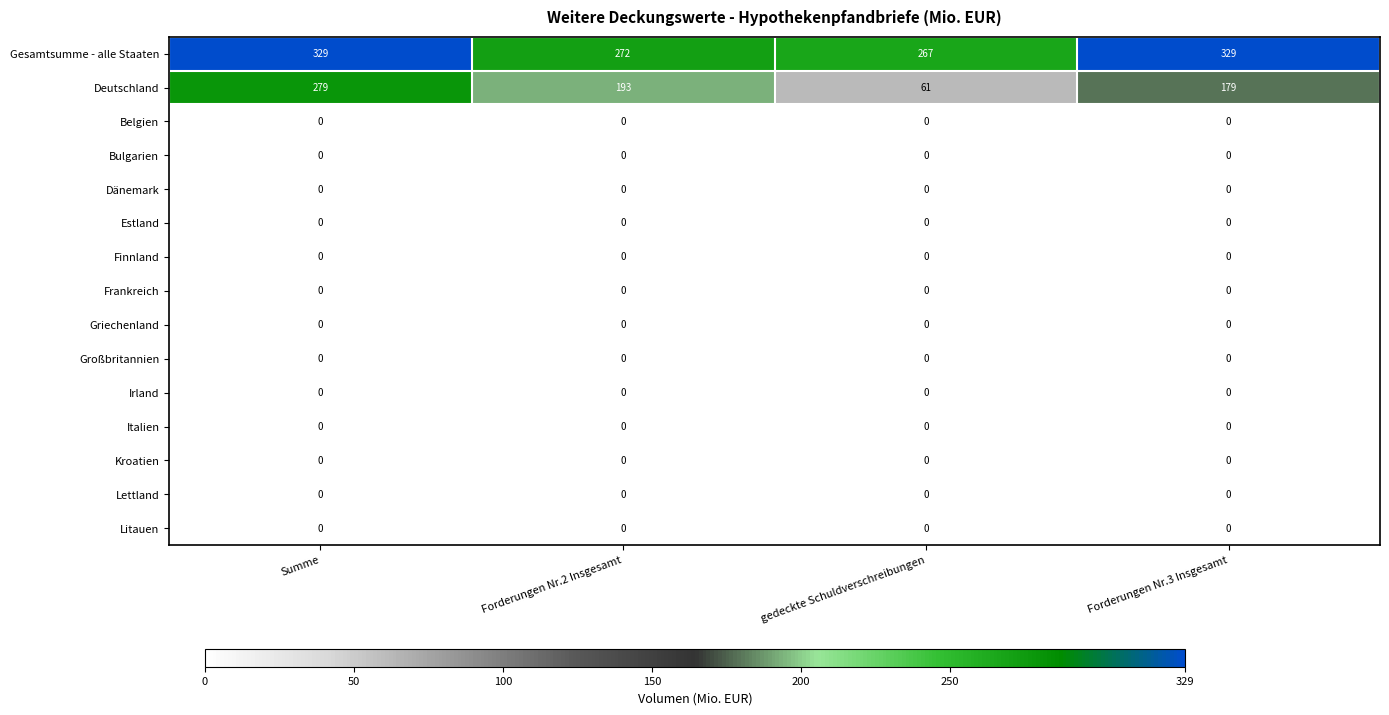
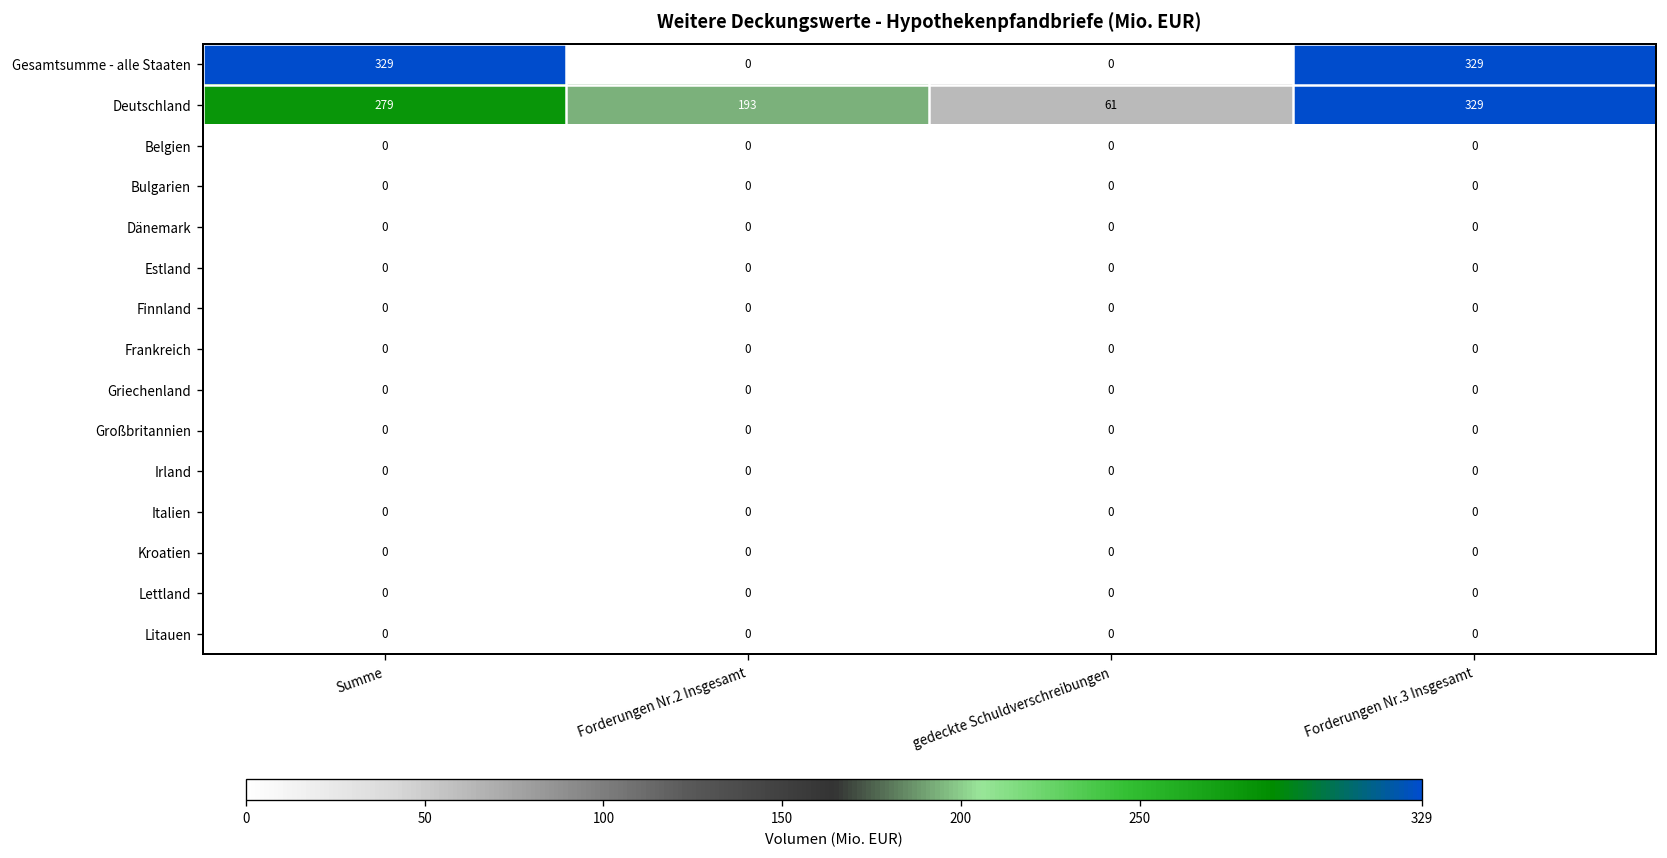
  {
    "Gesamtsumme - alle Staaten": {
      "Summe": 329,
-     "Forderungen Nr.2 Insgesamt": 272,
-     "gedeckte Schuldverschreibungen": 267,
+     "Forderungen Nr.2 Insgesamt": 0,
+     "gedeckte Schuldverschreibungen": 0,
      "Forderungen Nr.3 Insgesamt": 329
    },
    "Deutschland": {
      "Summe": 279,
      "Forderungen Nr.2 Insgesamt": 193,
      "gedeckte Schuldverschreibungen": 61,
-     "Forderungen Nr.3 Insgesamt": 179
+     "Forderungen Nr.3 Insgesamt": 329
    },
    "Belgien": {
      "Summe": 0,
      "Forderungen Nr.2 Insgesamt": 0,
      "gedeckte Schuldverschreibungen": 0,
      "Forderungen Nr.3 Insgesamt": 0
    },
    "Bulgarien": {
      "Summe": 0,
      "Forderungen Nr.2 Insgesamt": 0,
      "gedeckte Schuldverschreibungen": 0,
      "Forderungen Nr.3 Insgesamt": 0
    },
    "Dänemark": {
      "Summe": 0,
      "Forderungen Nr.2 Insgesamt": 0,
      "gedeckte Schuldverschreibungen": 0,
      "Forderungen Nr.3 Insgesamt": 0
    },
    "Estland": {
      "Summe": 0,
      "Forderungen Nr.2 Insgesamt": 0,
      "gedeckte Schuldverschreibungen": 0,
      "Forderungen Nr.3 Insgesamt": 0
    },
    "Finnland": {
      "Summe": 0,
      "Forderungen Nr.2 Insgesamt": 0,
      "gedeckte Schuldverschreibungen": 0,
      "Forderungen Nr.3 Insgesamt": 0
    },
    "Frankreich": {
      "Summe": 0,
      "Forderungen Nr.2 Insgesamt": 0,
      "gedeckte Schuldverschreibungen": 0,
      "Forderungen Nr.3 Insgesamt": 0
    },
    "Griechenland": {
      "Summe": 0,
      "Forderungen Nr.2 Insgesamt": 0,
      "gedeckte Schuldverschreibungen": 0,
      "Forderungen Nr.3 Insgesamt": 0
    },
    "Großbritannien": {
      "Summe": 0,
      "Forderungen Nr.2 Insgesamt": 0,
      "gedeckte Schuldverschreibungen": 0,
      "Forderungen Nr.3 Insgesamt": 0
    },
    "Irland": {
      "Summe": 0,
      "Forderungen Nr.2 Insgesamt": 0,
      "gedeckte Schuldverschreibungen": 0,
      "Forderungen Nr.3 Insgesamt": 0
    },
    "Italien": {
      "Summe": 0,
      "Forderungen Nr.2 Insgesamt": 0,
      "gedeckte Schuldverschreibungen": 0,
      "Forderungen Nr.3 Insgesamt": 0
    },
    "Kroatien": {
      "Summe": 0,
      "Forderungen Nr.2 Insgesamt": 0,
      "gedeckte Schuldverschreibungen": 0,
      "Forderungen Nr.3 Insgesamt": 0
    },
    "Lettland": {
      "Summe": 0,
      "Forderungen Nr.2 Insgesamt": 0,
      "gedeckte Schuldverschreibungen": 0,
      "Forderungen Nr.3 Insgesamt": 0
    },
    "Litauen": {
      "Summe": 0,
      "Forderungen Nr.2 Insgesamt": 0,
      "gedeckte Schuldverschreibungen": 0,
      "Forderungen Nr.3 Insgesamt": 0
    }
  }
